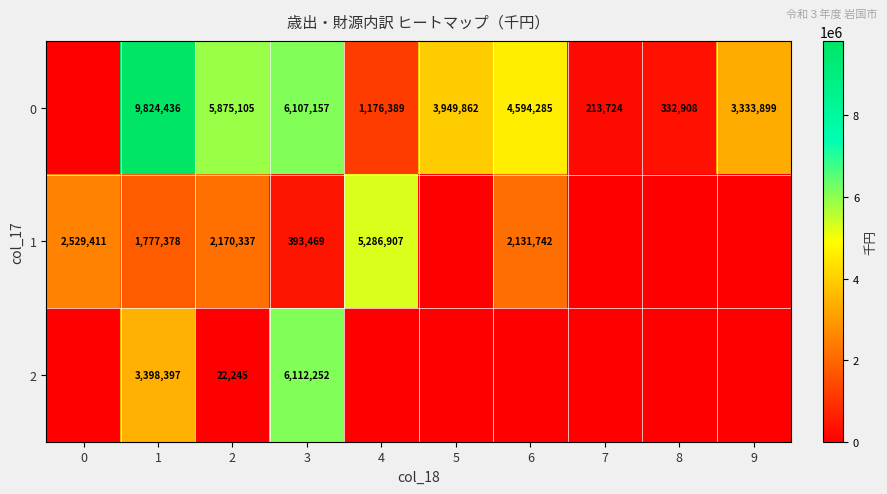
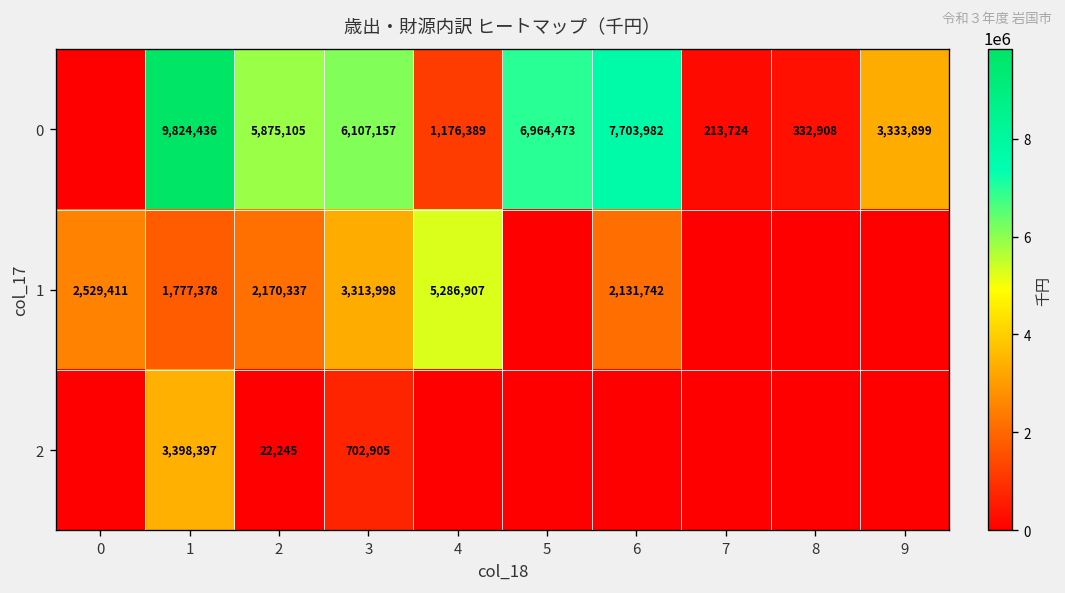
  {
    "0": {
      "1": "9,824,436",
      "2": "5,875,105",
      "3": "6,107,157",
      "4": "1,176,389",
-     "5": "3,949,862",
-     "6": "4,594,285",
+     "5": "6,964,473",
+     "6": "7,703,982",
      "7": "213,724",
      "8": "332,908",
      "9": "3,333,899"
    },
    "1": {
      "0": "2,529,411",
      "1": "1,777,378",
      "2": "2,170,337",
-     "3": "393,469",
+     "3": "3,313,998",
      "4": "5,286,907",
      "6": "2,131,742"
    },
    "2": {
      "1": "3,398,397",
      "2": "22,245",
-     "3": "6,112,252"
+     "3": "702,905"
    }
  }
